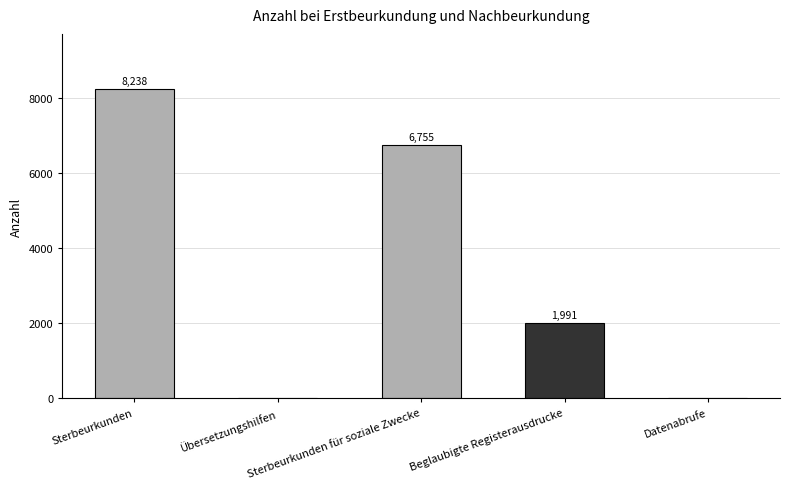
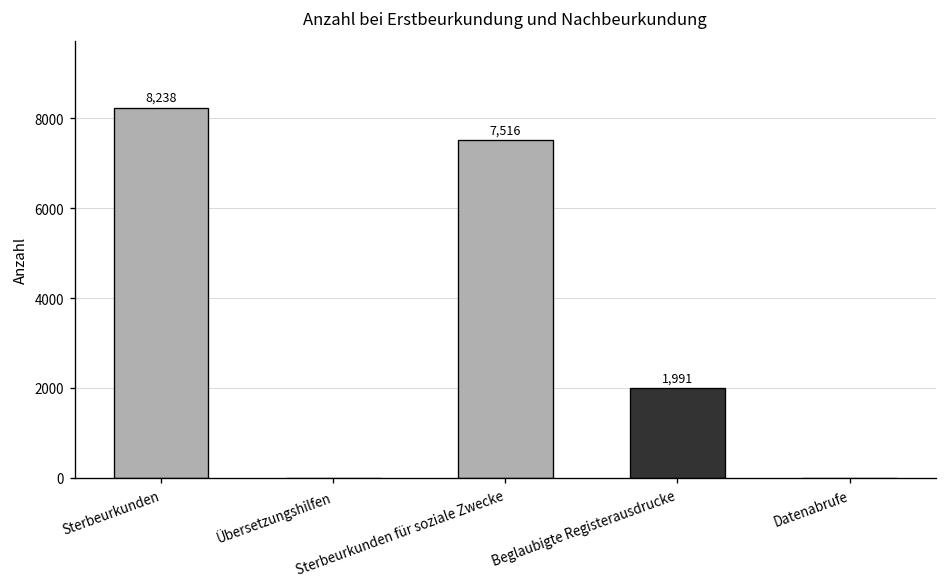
  {
    "Sterbeurkunden": "8,238",
-   "Sterbeurkunden für soziale Zwecke": "6,755",
+   "Sterbeurkunden für soziale Zwecke": "7,516",
    "Beglaubigte Registerausdrucke": "1,991"
  }
